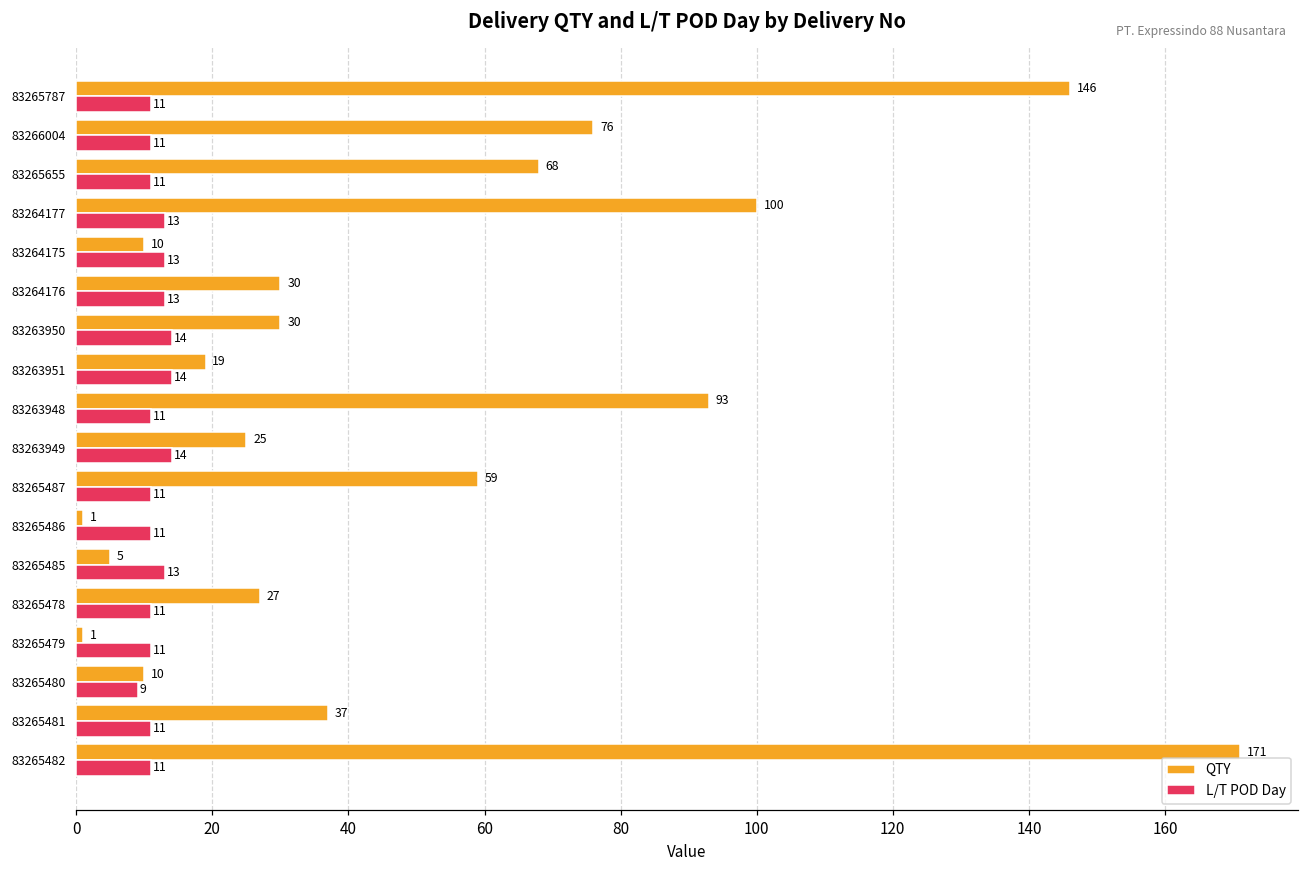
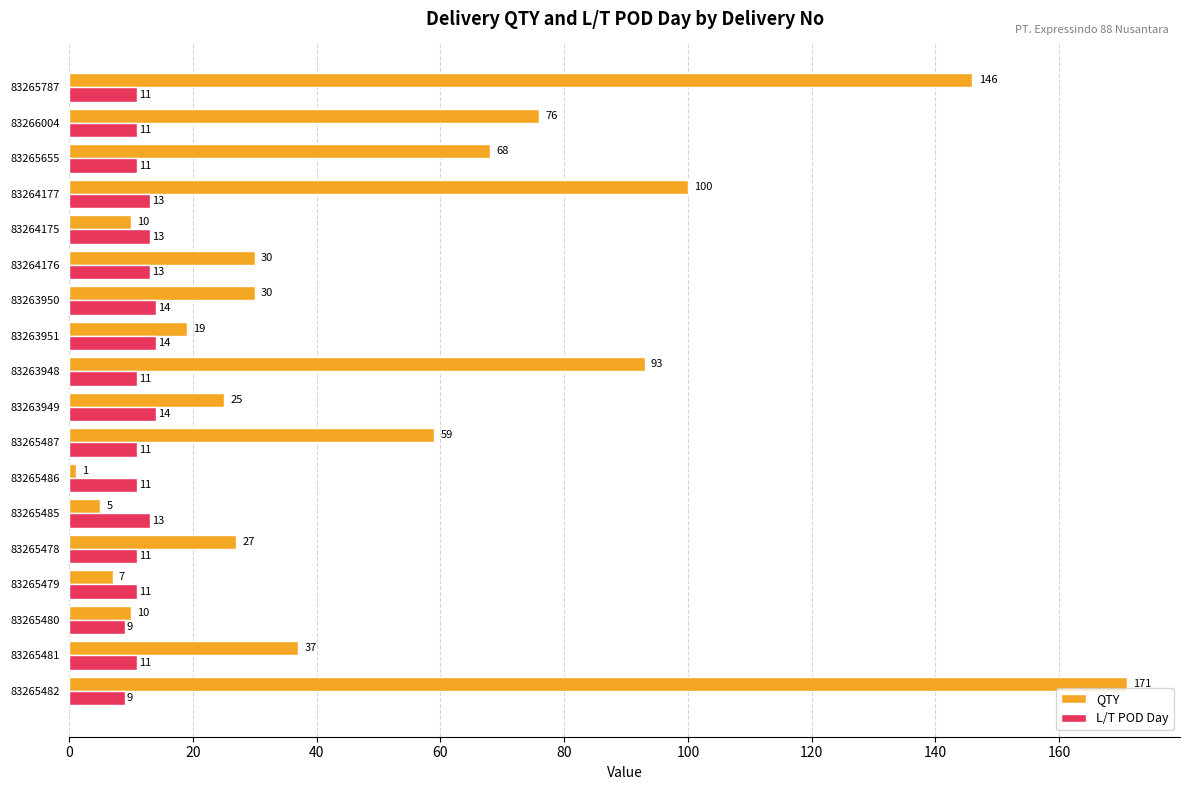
  {
    "QTY": {
      "83265787": 146,
      "83266004": 76,
      "83265655": 68,
      "83264177": 100,
      "83264175": 10,
      "83264176": 30,
      "83263950": 30,
      "83263951": 19,
      "83263948": 93,
      "83263949": 25,
      "83265487": 59,
      "83265486": 1,
      "83265485": 5,
      "83265478": 27,
-     "83265479": 1,
+     "83265479": 7,
      "83265480": 10,
      "83265481": 37
    },
    "L/T POD Day": {
      "83265787": 11,
      "83266004": 11,
      "83265655": 11,
      "83264177": 13,
      "83264175": 13,
      "83264176": 13,
      "83263950": 14,
      "83263951": 14,
      "83263948": 11,
      "83263949": 14,
      "83265487": 11,
      "83265486": 11,
      "83265485": 13,
      "83265478": 11,
      "83265479": 11,
      "83265480": 9,
      "83265481": 11,
-     "83265482": 11
+     "83265482": 9
    }
  }
